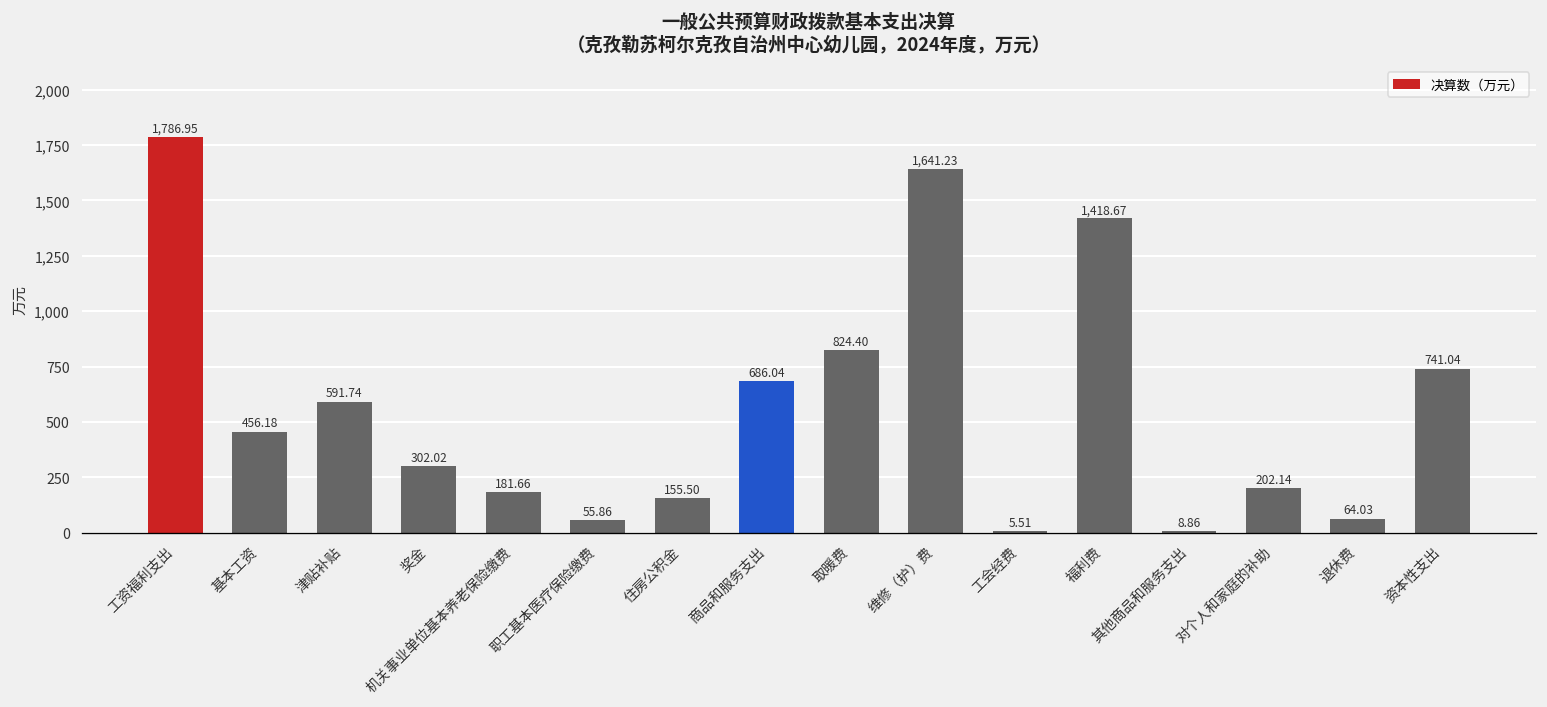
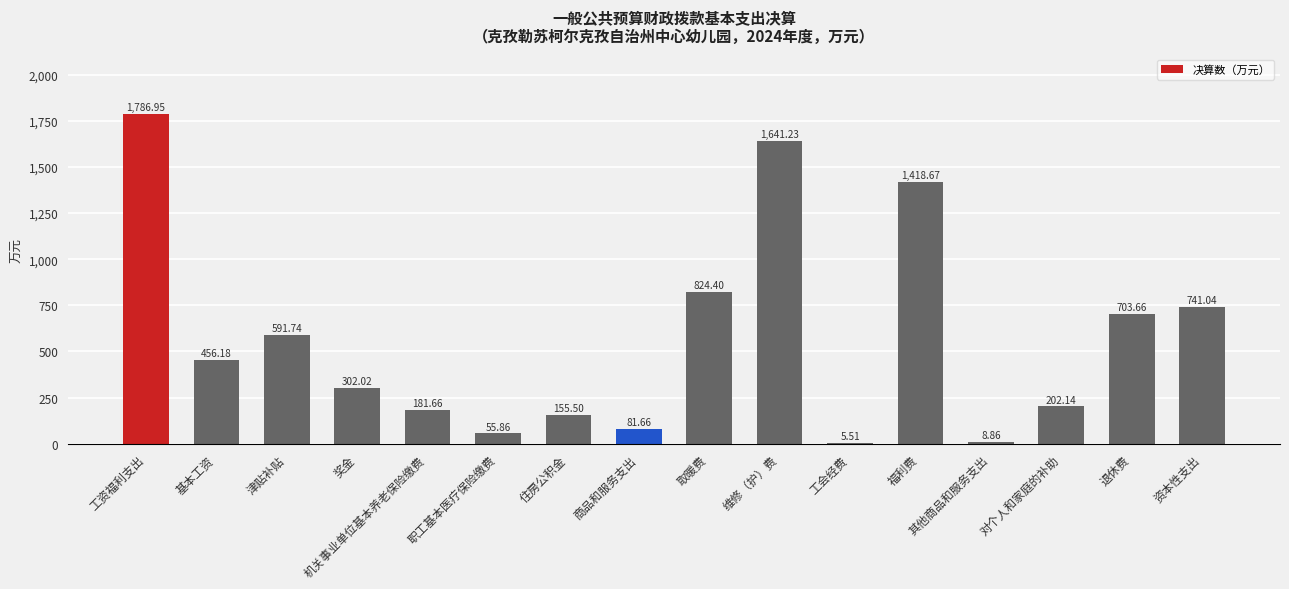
  {
    "工资福利支出": "1,786.95",
    "基本工资": "456.18",
    "津贴补贴": "591.74",
    "奖金": "302.02",
    "机关事业单位基本养老保险缴费": "181.66",
    "职工基本医疗保险缴费": "55.86",
    "住房公积金": "155.50",
-   "商品和服务支出": "686.04",
+   "商品和服务支出": "81.66",
    "取暖费": "824.40",
    "维修（护）费": "1,641.23",
    "工会经费": "5.51",
    "福利费": "1,418.67",
    "其他商品和服务支出": "8.86",
    "对个人和家庭的补助": "202.14",
-   "退休费": "64.03",
+   "退休费": "703.66",
    "资本性支出": "741.04"
  }
